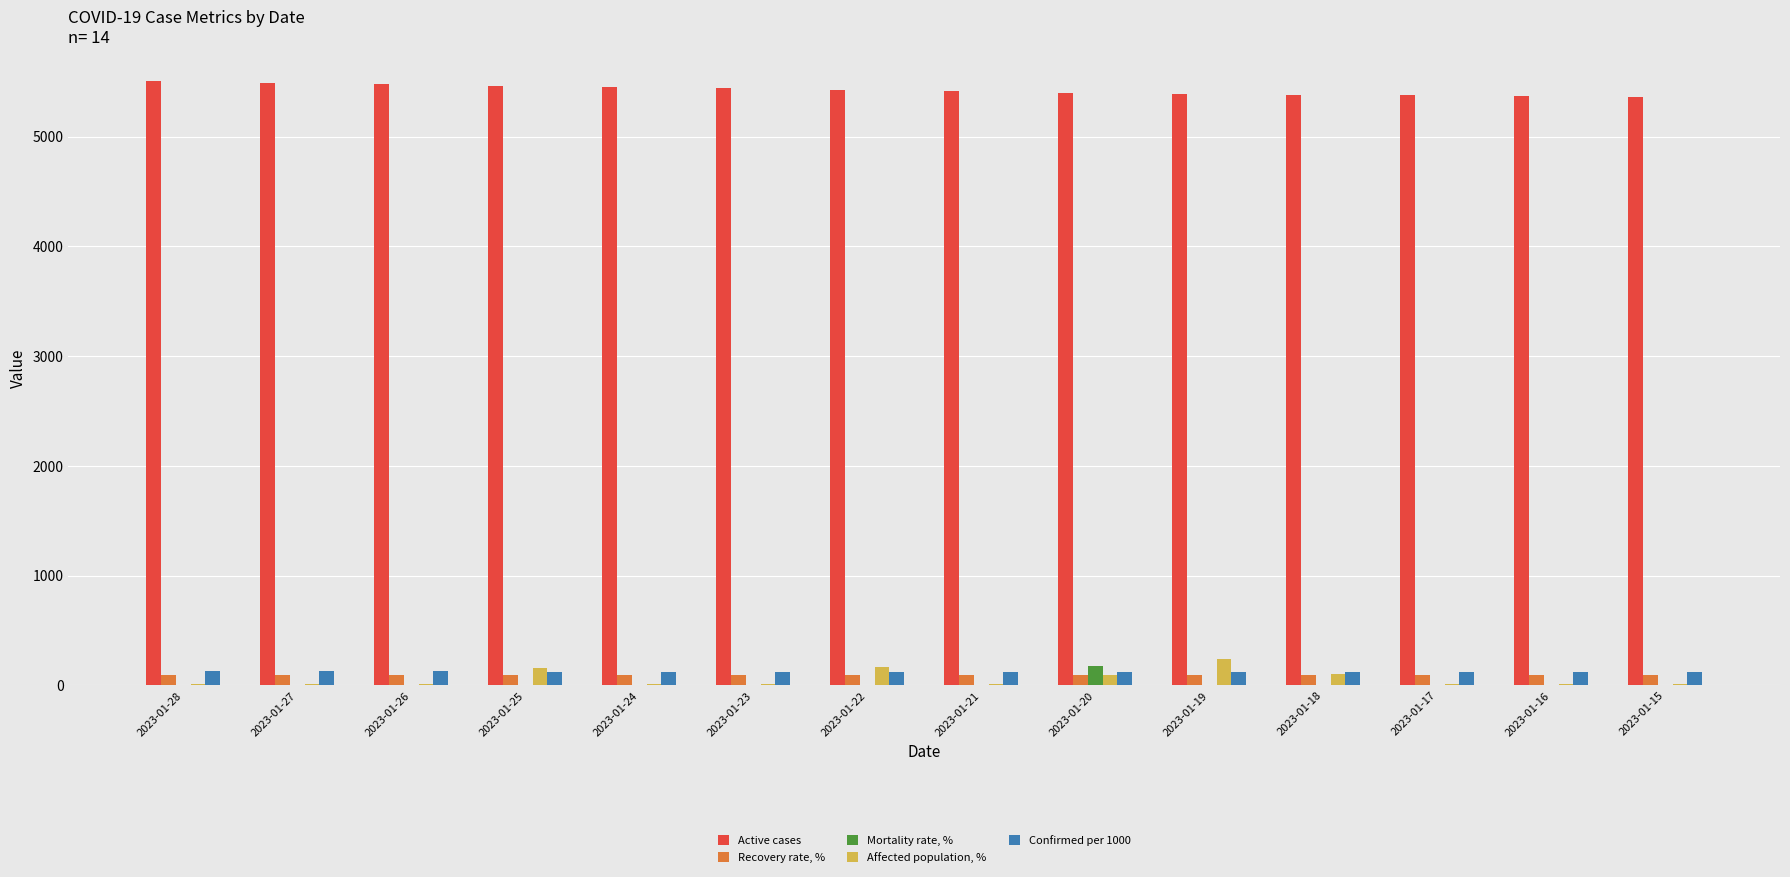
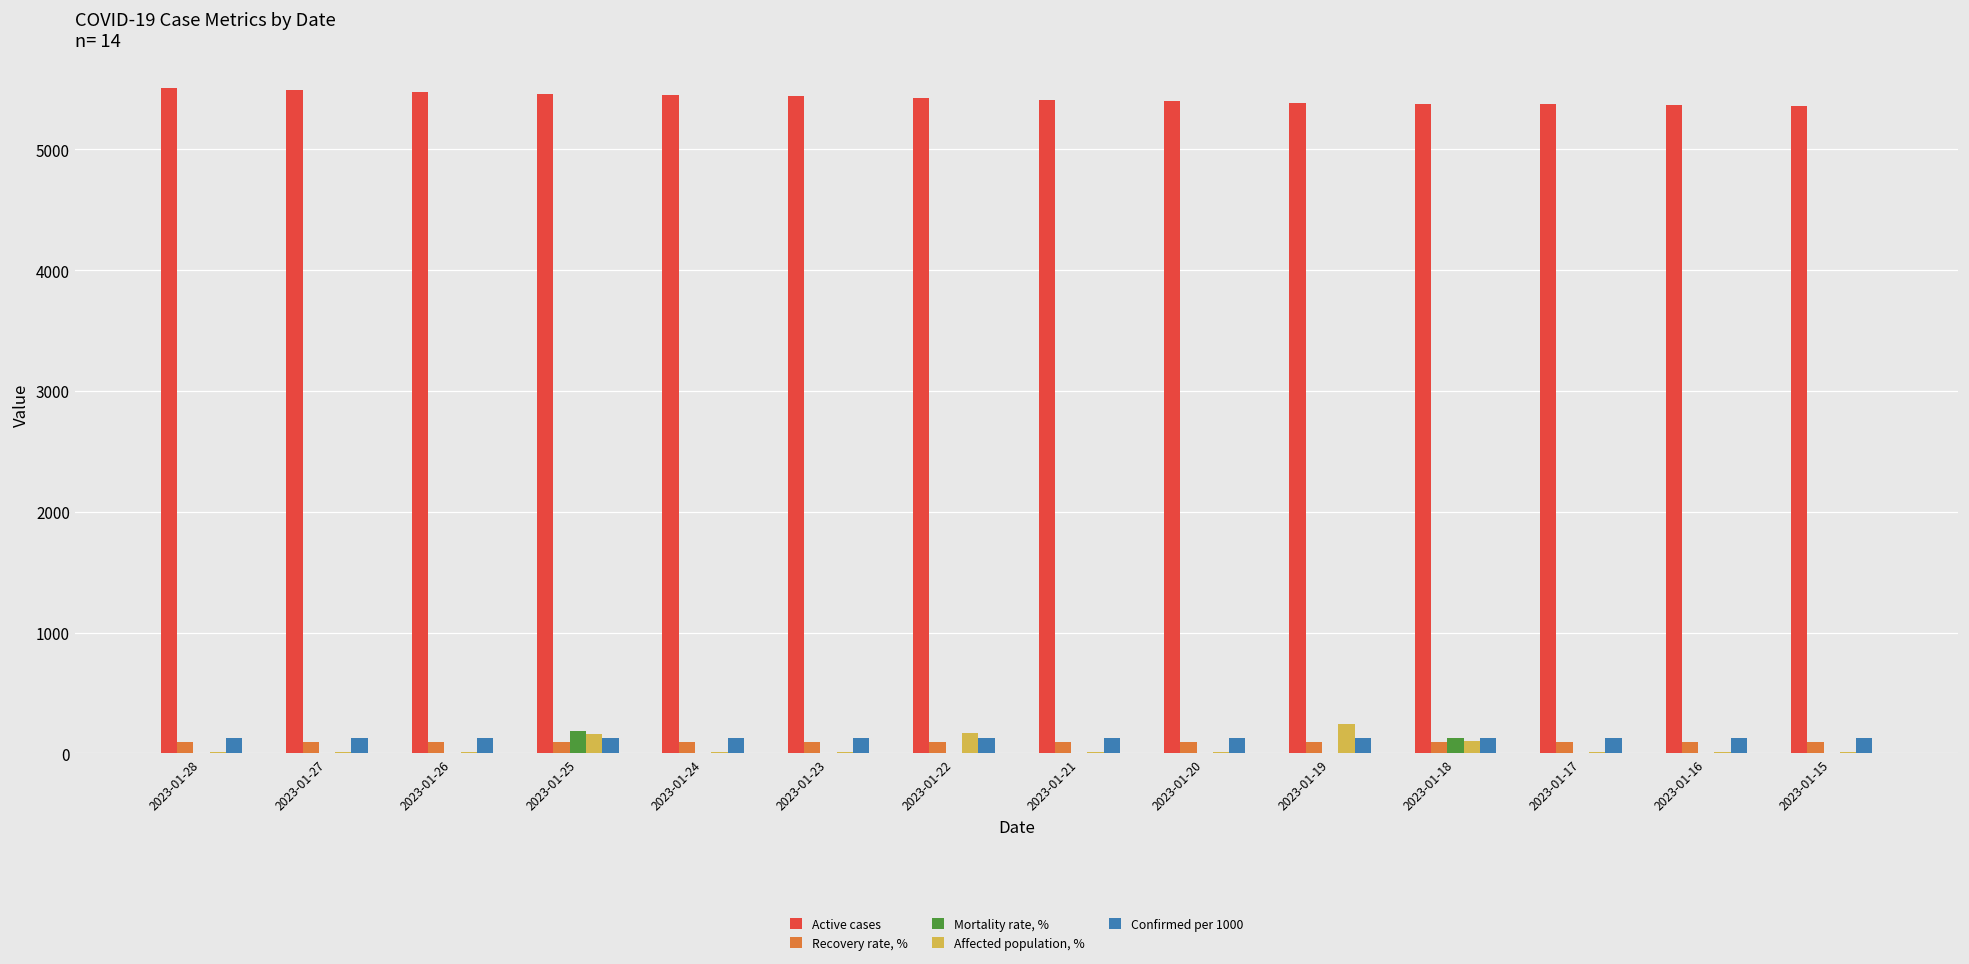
  {
    "Mortality rate, %": {
-     "2023-01-25": 0,
-     "2023-01-20": 180,
-     "2023-01-18": 0
+     "2023-01-25": 180,
+     "2023-01-20": 0,
+     "2023-01-18": 130
    },
    "Affected population, %": {
      "2023-01-25": 160,
      "2023-01-22": 170,
-     "2023-01-20": 90,
+     "2023-01-20": 10,
      "2023-01-19": 240,
      "2023-01-18": 100
    },
    "Confirmed per 1000": {
      "2023-01-28": 130,
      "2023-01-27": 130,
      "2023-01-26": 130,
      "2023-01-25": 130,
      "2023-01-24": 130,
      "2023-01-23": 130,
      "2023-01-22": 130,
      "2023-01-21": 130,
      "2023-01-20": 130,
      "2023-01-19": 130,
      "2023-01-18": 130,
      "2023-01-17": 130,
      "2023-01-16": 130,
      "2023-01-15": 130
    }
  }
